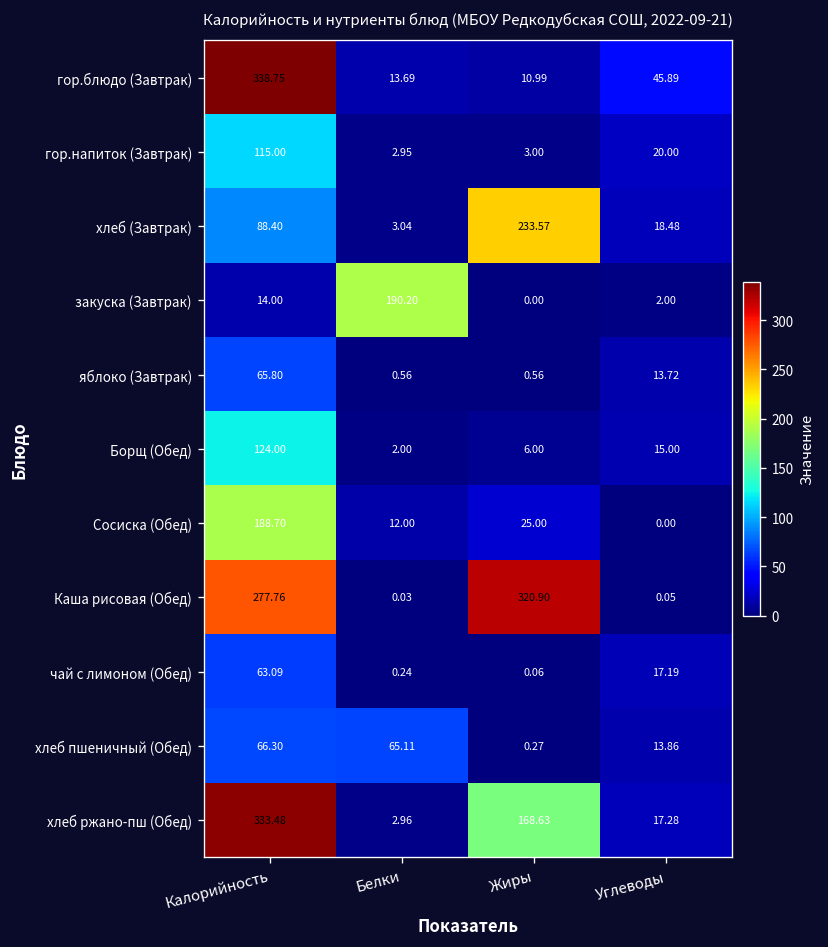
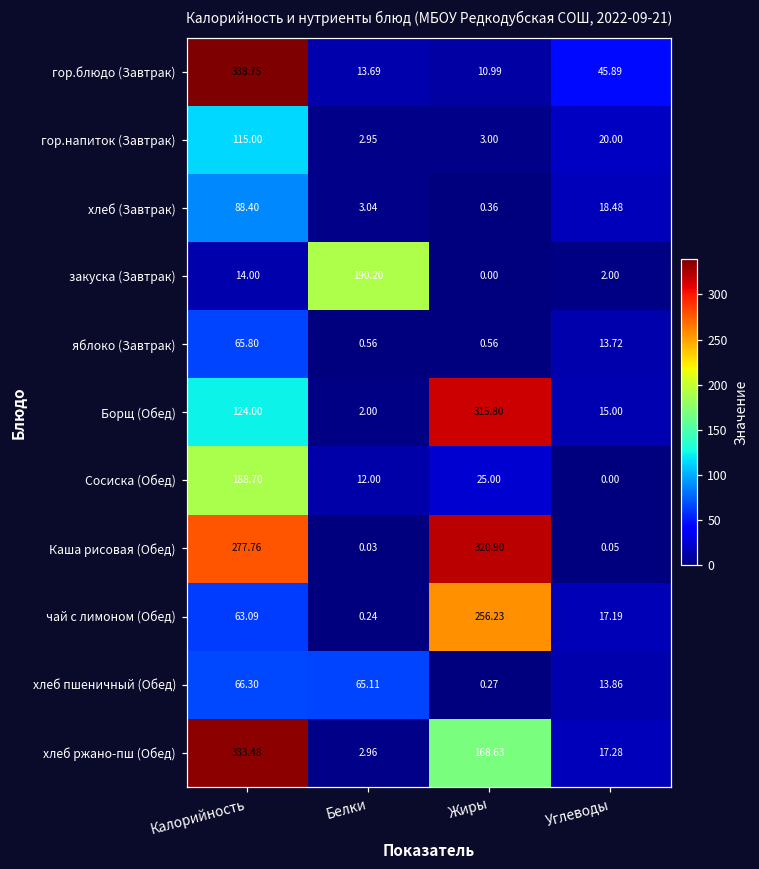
  {
    "гор.блюдо (Завтрак)": {
      "Калорийность": 338.75,
      "Белки": 13.69,
      "Жиры": 10.99,
      "Углеводы": 45.89
    },
    "гор.напиток (Завтрак)": {
      "Калорийность": 115.00,
      "Белки": 2.95,
      "Жиры": 3.00,
      "Углеводы": 20.00
    },
    "хлеб (Завтрак)": {
      "Калорийность": 88.40,
      "Белки": 3.04,
-     "Жиры": 233.57,
+     "Жиры": 0.36,
      "Углеводы": 18.48
    },
    "закуска (Завтрак)": {
      "Калорийность": 14.00,
      "Белки": 190.20,
      "Жиры": 0.00,
      "Углеводы": 2.00
    },
    "яблоко (Завтрак)": {
      "Калорийность": 65.80,
      "Белки": 0.56,
      "Жиры": 0.56,
      "Углеводы": 13.72
    },
    "Борщ (Обед)": {
      "Калорийность": 124.00,
      "Белки": 2.00,
-     "Жиры": 6.00,
+     "Жиры": 315.80,
      "Углеводы": 15.00
    },
    "Сосиска (Обед)": {
      "Калорийность": 188.70,
      "Белки": 12.00,
      "Жиры": 25.00,
      "Углеводы": 0.00
    },
    "Каша рисовая (Обед)": {
      "Калорийность": 277.76,
      "Белки": 0.03,
      "Жиры": 320.90,
      "Углеводы": 0.05
    },
    "чай с лимоном (Обед)": {
      "Калорийность": 63.09,
      "Белки": 0.24,
-     "Жиры": 0.06,
+     "Жиры": 256.23,
      "Углеводы": 17.19
    },
    "хлеб пшеничный (Обед)": {
      "Калорийность": 66.30,
      "Белки": 65.11,
      "Жиры": 0.27,
      "Углеводы": 13.86
    },
    "хлеб ржано-пш (Обед)": {
      "Калорийность": 333.48,
      "Белки": 2.96,
      "Жиры": 168.63,
      "Углеводы": 17.28
    }
  }
